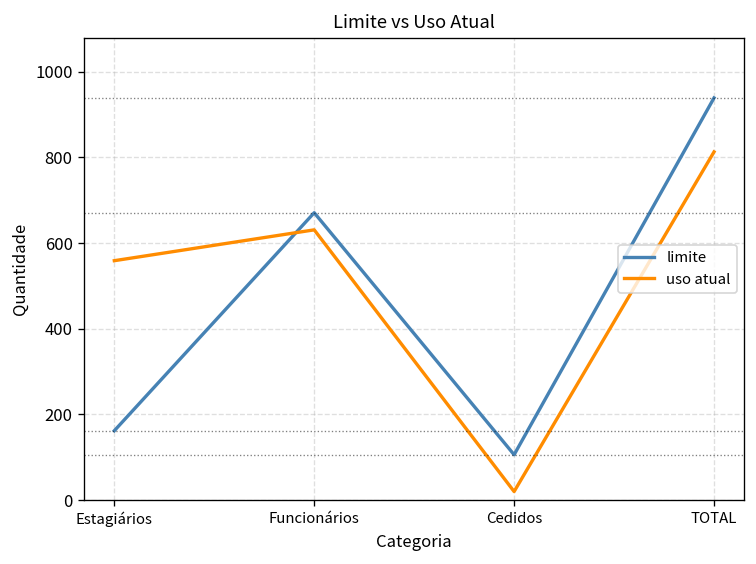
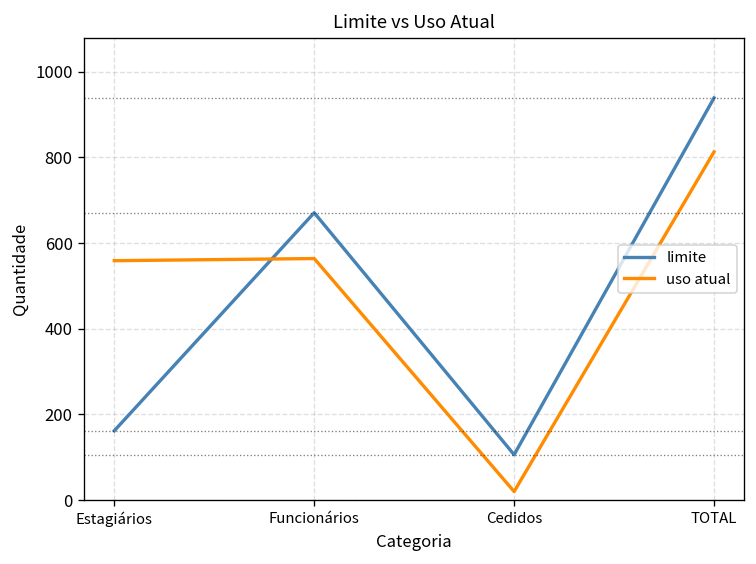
  {
    "limite": {
      "Estagiários": 160,
      "Funcionários": 670,
      "Cedidos": 110,
      "TOTAL": 940
    },
    "uso atual": {
      "Estagiários": 560,
-     "Funcionários": 630,
+     "Funcionários": 560,
      "Cedidos": 20,
      "TOTAL": 810
    }
  }
